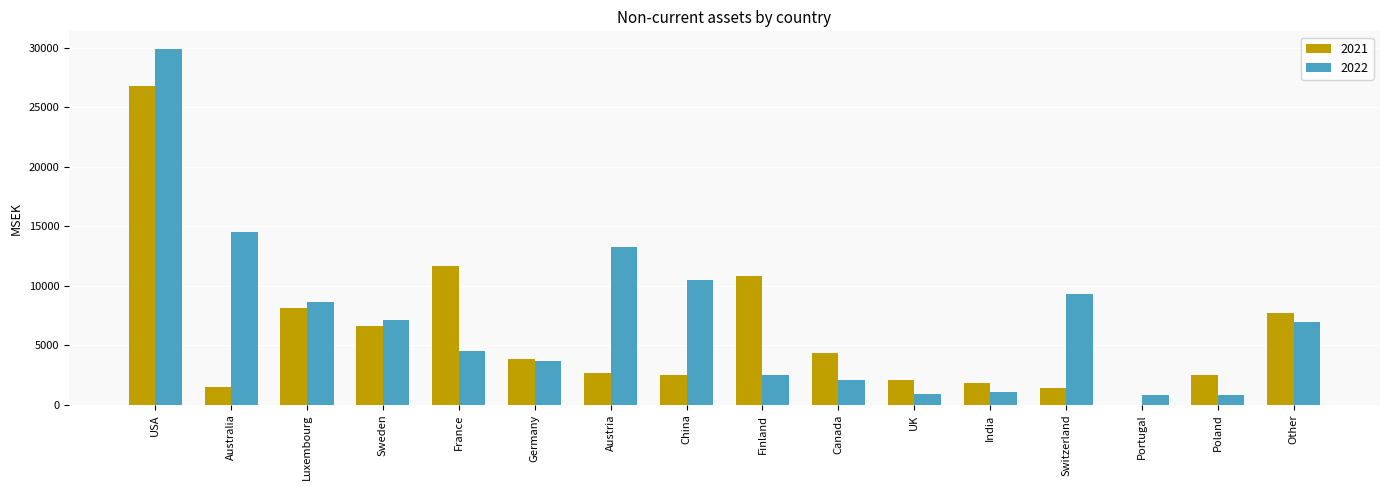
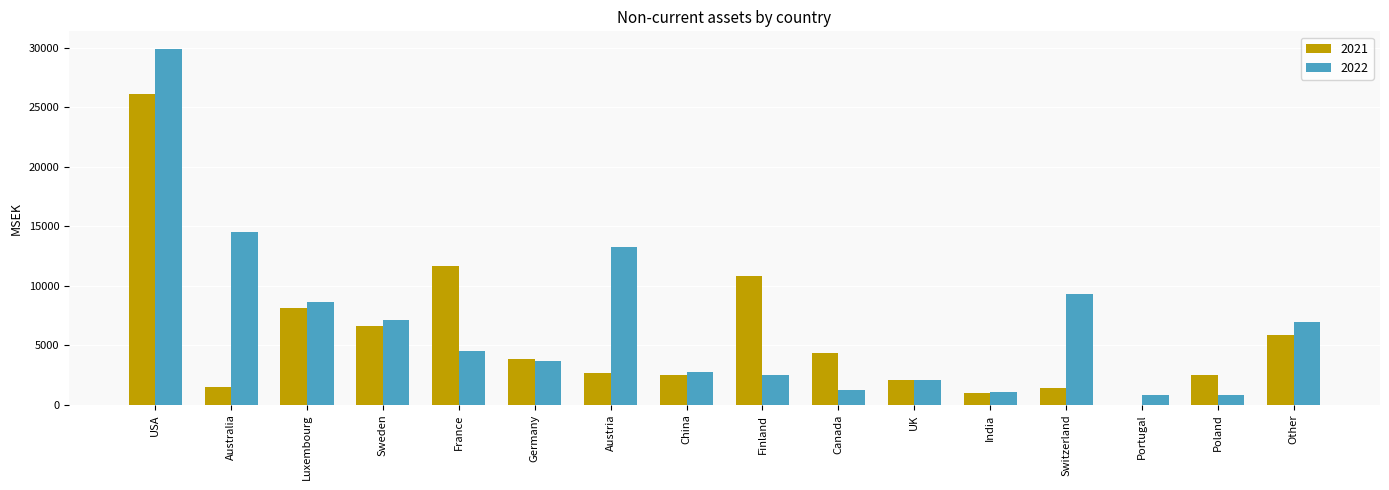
  {
    "2021": {
-     "USA": 26800,
+     "USA": 26100,
      "Australia": 1500,
      "Luxembourg": 8100,
      "Sweden": 6600,
      "France": 11700,
      "Germany": 3900,
      "Austria": 2600,
      "China": 2500,
      "Finland": 10800,
      "Canada": 4400,
      "UK": 2100,
-     "India": 1800,
+     "India": 1000,
      "Switzerland": 1400,
      "Poland": 2500,
-     "Other": 7700
+     "Other": 5800
    },
    "2022": {
      "USA": 29900,
      "Australia": 14500,
      "Luxembourg": 8600,
      "Sweden": 7100,
      "France": 4500,
      "Germany": 3700,
      "Austria": 13300,
-     "China": 10500,
+     "China": 2700,
      "Finland": 2500,
-     "Canada": 2100,
-     "UK": 900,
+     "Canada": 1300,
+     "UK": 2100,
      "India": 1000,
      "Switzerland": 9300,
      "Portugal": 900,
      "Poland": 800,
      "Other": 6900
    }
  }
